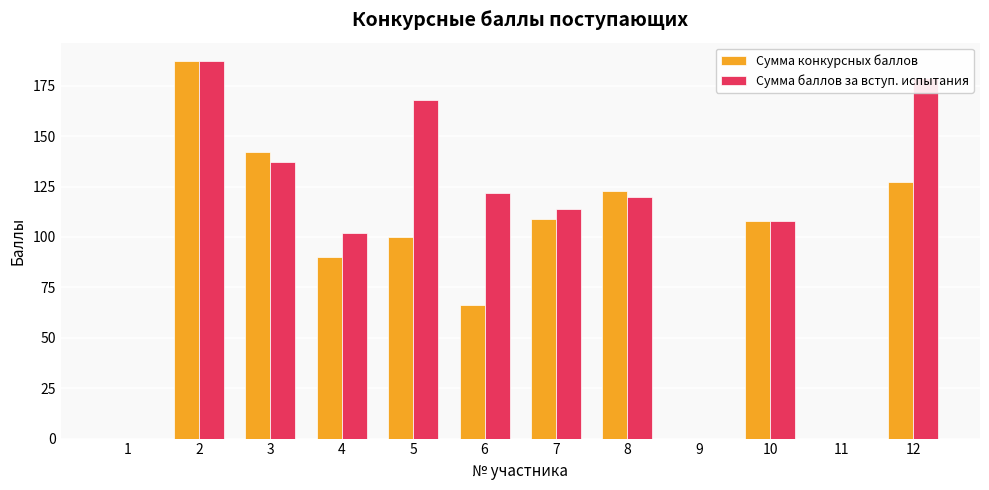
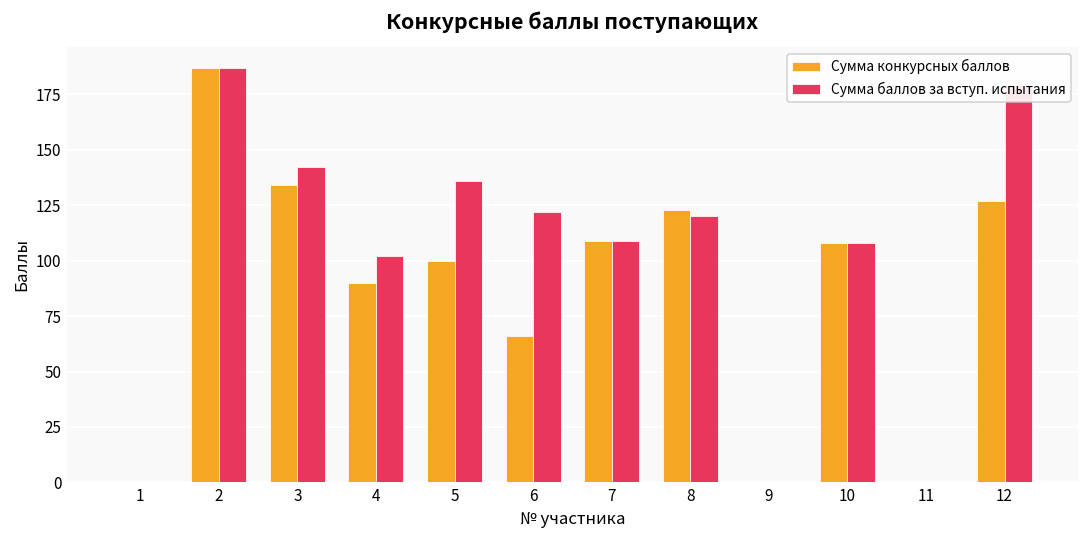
  {
    "Сумма конкурсных баллов": {
      "1": 0,
      "2": 187,
-     "3": 142,
+     "3": 134,
      "4": 90,
      "5": 100,
      "6": 66,
      "7": 109,
      "8": 123,
      "9": 0,
      "10": 108,
      "11": 0,
      "12": 127
    },
    "Сумма баллов за вступ. испытания": {
      "1": 0,
      "2": 187,
-     "3": 137,
+     "3": 142,
      "4": 102,
-     "5": 168,
+     "5": 136,
      "6": 122,
-     "7": 114,
+     "7": 109,
      "8": 120,
      "9": 0,
      "10": 108,
      "11": 0
    }
  }
